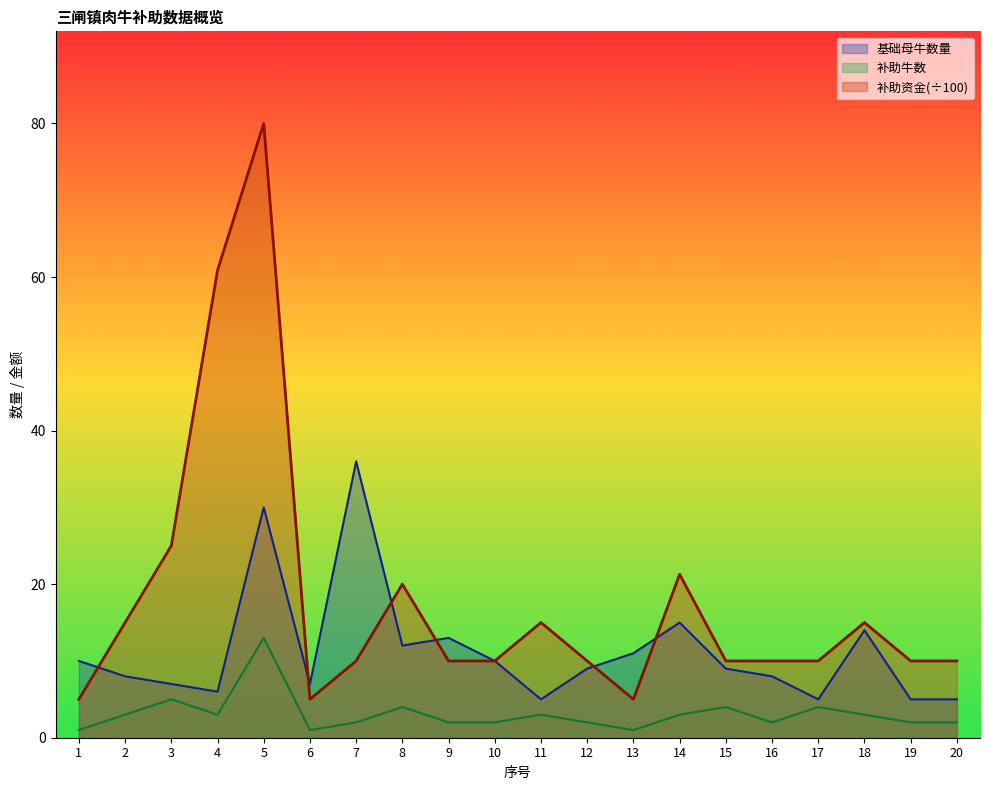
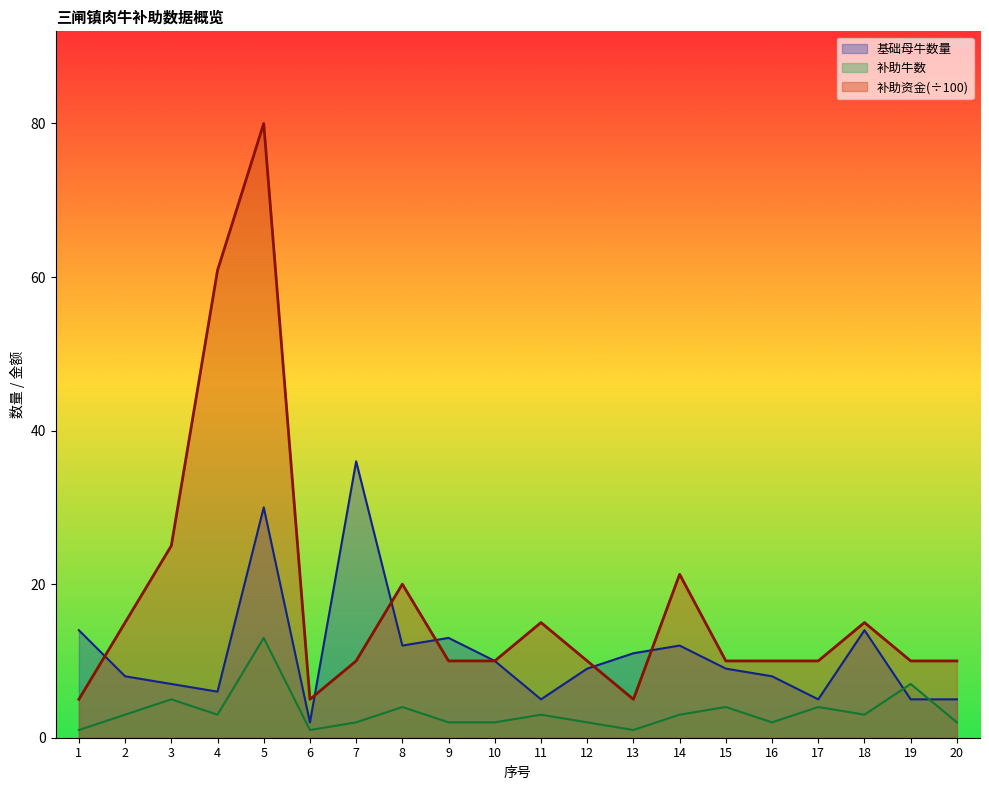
  {
    "基础母牛数量": {
-     "1": 10,
+     "1": 14,
      "2": 8,
      "3": 7,
      "4": 6,
      "5": 30,
-     "6": 7,
+     "6": 2,
      "7": 36,
      "8": 12,
      "9": 13,
      "11": 5,
      "12": 9,
      "13": 11,
-     "14": 15,
+     "14": 12,
      "15": 9,
      "16": 8,
      "17": 5,
      "18": 14,
      "19": 5,
      "20": 5
    },
    "补助牛数": {
      "1": 1,
      "2": 3,
      "3": 5,
      "4": 3,
      "5": 13,
      "6": 1,
      "7": 2,
      "8": 4,
      "9": 2,
      "10": 2,
      "11": 3,
      "12": 2,
      "13": 1,
      "14": 3,
      "15": 4,
      "16": 2,
      "17": 4,
      "18": 3,
-     "19": 2,
+     "19": 7,
      "20": 2
    },
    "补助资金(÷100)": {
      "1": 5,
      "2": 15,
      "3": 25,
      "4": 61,
      "5": 80,
      "6": 5,
      "7": 10,
      "8": 20,
      "9": 10,
      "11": 15,
      "12": 10,
      "13": 5,
      "14": 21,
      "15": 10,
      "16": 10,
      "17": 10,
      "18": 15,
      "19": 10,
      "20": 10
    }
  }
